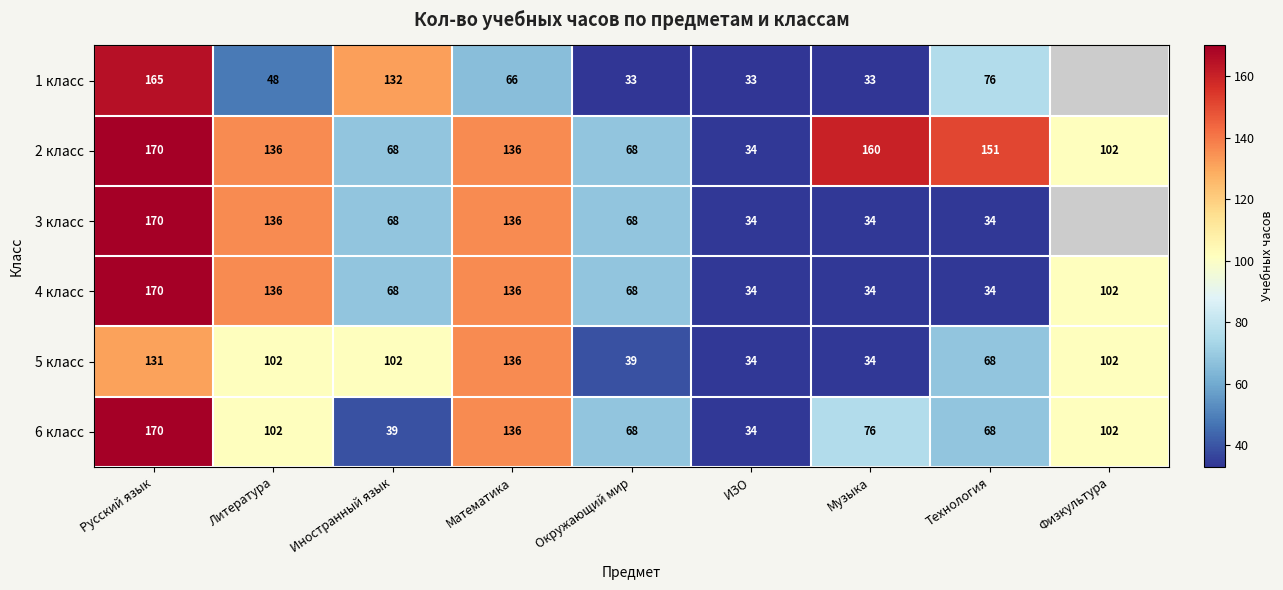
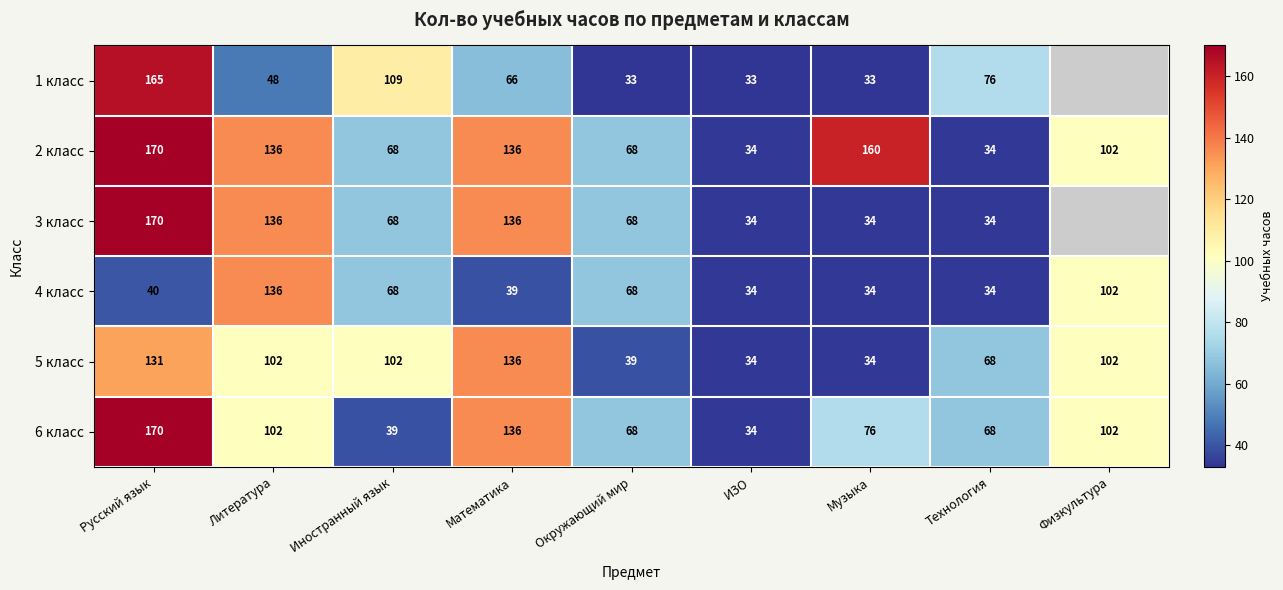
  {
    "1 класс": {
      "Русский язык": 165,
      "Литература": 48,
-     "Иностранный язык": 132,
+     "Иностранный язык": 109,
      "Математика": 66,
      "Окружающий мир": 33,
      "ИЗО": 33,
      "Музыка": 33,
      "Технология": 76
    },
    "2 класс": {
      "Русский язык": 170,
      "Литература": 136,
      "Иностранный язык": 68,
      "Математика": 136,
      "Окружающий мир": 68,
      "ИЗО": 34,
      "Музыка": 160,
-     "Технология": 151,
+     "Технология": 34,
      "Физкультура": 102
    },
    "3 класс": {
      "Русский язык": 170,
      "Литература": 136,
      "Иностранный язык": 68,
      "Математика": 136,
      "Окружающий мир": 68,
      "ИЗО": 34,
      "Музыка": 34,
      "Технология": 34
    },
    "4 класс": {
-     "Русский язык": 170,
+     "Русский язык": 40,
      "Литература": 136,
      "Иностранный язык": 68,
-     "Математика": 136,
+     "Математика": 39,
      "Окружающий мир": 68,
      "ИЗО": 34,
      "Музыка": 34,
      "Технология": 34,
      "Физкультура": 102
    },
    "5 класс": {
      "Русский язык": 131,
      "Литература": 102,
      "Иностранный язык": 102,
      "Математика": 136,
      "Окружающий мир": 39,
      "ИЗО": 34,
      "Музыка": 34,
      "Технология": 68,
      "Физкультура": 102
    },
    "6 класс": {
      "Русский язык": 170,
      "Литература": 102,
      "Иностранный язык": 39,
      "Математика": 136,
      "Окружающий мир": 68,
      "ИЗО": 34,
      "Музыка": 76,
      "Технология": 68,
      "Физкультура": 102
    }
  }
